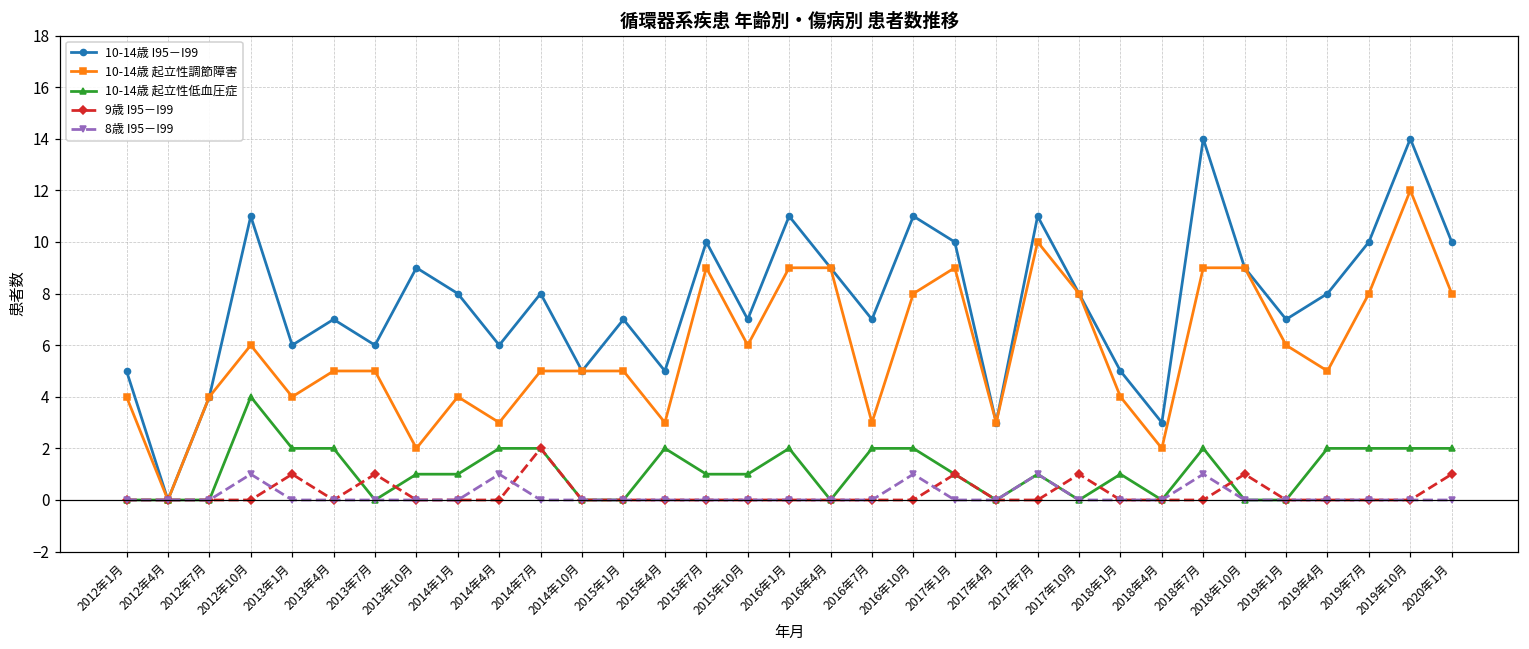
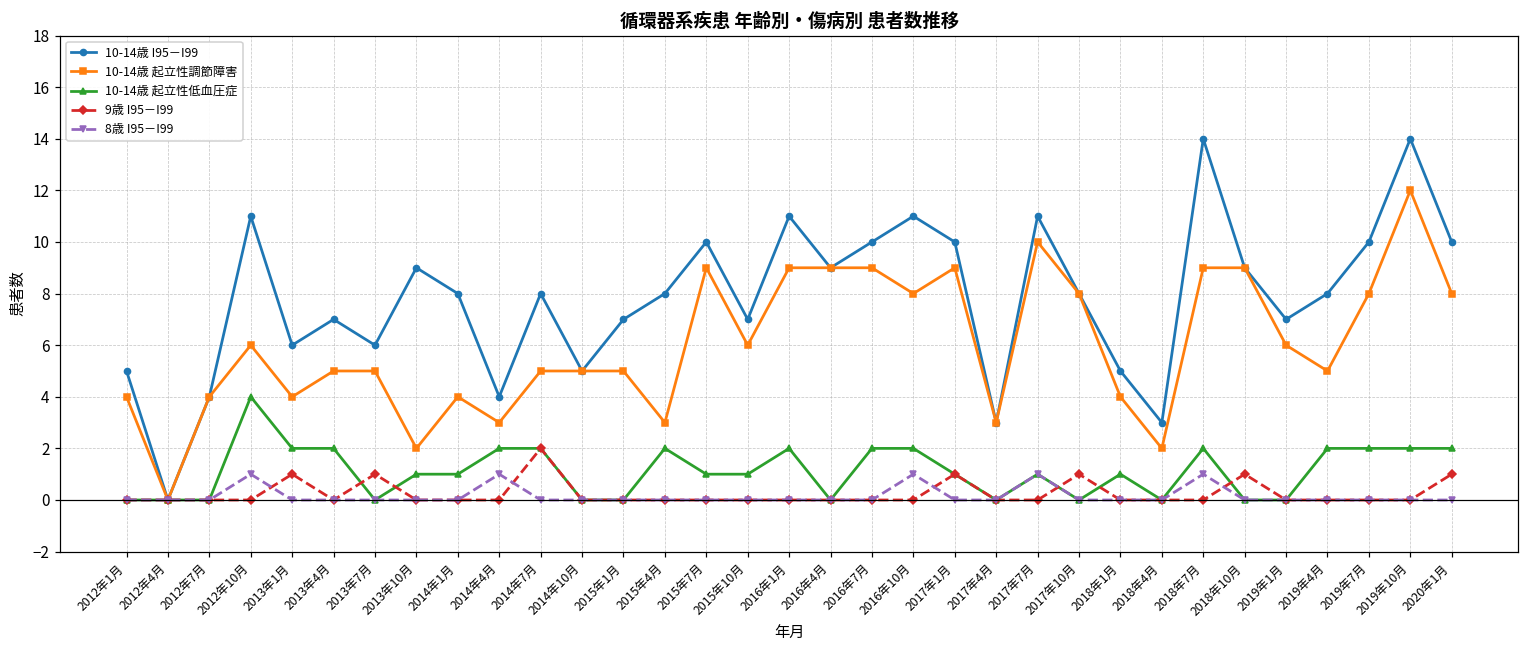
  {
    "10-14歳 I95－I99": {
      "2012年1月": 5,
      "2012年10月": 11,
      "2013年1月": 6,
      "2013年4月": 7,
      "2013年7月": 6,
      "2013年10月": 9,
      "2014年1月": 8,
-     "2014年4月": 6,
+     "2014年4月": 4,
      "2014年7月": 8,
      "2015年1月": 7,
-     "2015年4月": 5,
+     "2015年4月": 8,
      "2015年7月": 10,
      "2015年10月": 7,
      "2016年1月": 11,
-     "2016年7月": 7,
+     "2016年7月": 10,
      "2016年10月": 11,
      "2017年1月": 10,
      "2017年7月": 11,
      "2018年1月": 5,
      "2018年4月": 3,
      "2018年7月": 14,
      "2019年1月": 7,
      "2019年4月": 8,
      "2019年7月": 10,
      "2019年10月": 14,
      "2020年1月": 10
    },
    "10-14歳 起立性調節障害": {
      "2012年1月": 4,
      "2012年10月": 6,
      "2013年1月": 4,
      "2013年4月": 5,
      "2013年7月": 5,
      "2013年10月": 2,
      "2014年1月": 4,
      "2014年4月": 3,
      "2014年7月": 5,
      "2015年1月": 5,
      "2015年4月": 3,
      "2015年7月": 9,
      "2015年10月": 6,
      "2016年1月": 9,
-     "2016年7月": 3,
+     "2016年7月": 9,
      "2016年10月": 8,
      "2017年1月": 9,
      "2017年7月": 10,
      "2018年1月": 4,
      "2018年4月": 2,
      "2018年7月": 9,
      "2019年1月": 6,
      "2019年4月": 5,
      "2019年7月": 8,
      "2019年10月": 12,
      "2020年1月": 8
    },
    "10-14歳 起立性低血圧症": {
      "2012年10月": 4,
      "2013年1月": 2,
      "2013年4月": 2,
      "2013年10月": 1,
      "2014年1月": 1,
      "2014年4月": 2,
      "2015年4月": 2,
      "2015年7月": 1,
      "2015年10月": 1,
      "2016年1月": 2,
      "2016年7月": 2,
      "2016年10月": 2,
      "2018年1月": 1,
      "2018年7月": 2,
      "2019年4月": 2,
      "2019年7月": 2,
      "2019年10月": 2,
      "2020年1月": 2
    },
    "9歳 I95－I99": {
      "2012年10月": 0,
      "2013年1月": 1,
      "2013年7月": 1,
      "2014年4月": 0,
      "2016年10月": 0,
      "2017年7月": 0,
      "2017年10月": 1,
      "2018年7月": 0,
      "2018年10月": 1,
      "2020年1月": 1
    },
    "8歳 I95－I99": {
      "2012年10月": 1,
      "2013年1月": 0,
      "2014年4月": 1,
      "2014年7月": 0,
      "2016年10月": 1,
      "2017年1月": 0,
      "2018年7月": 1,
      "2020年1月": 0
    }
  }
